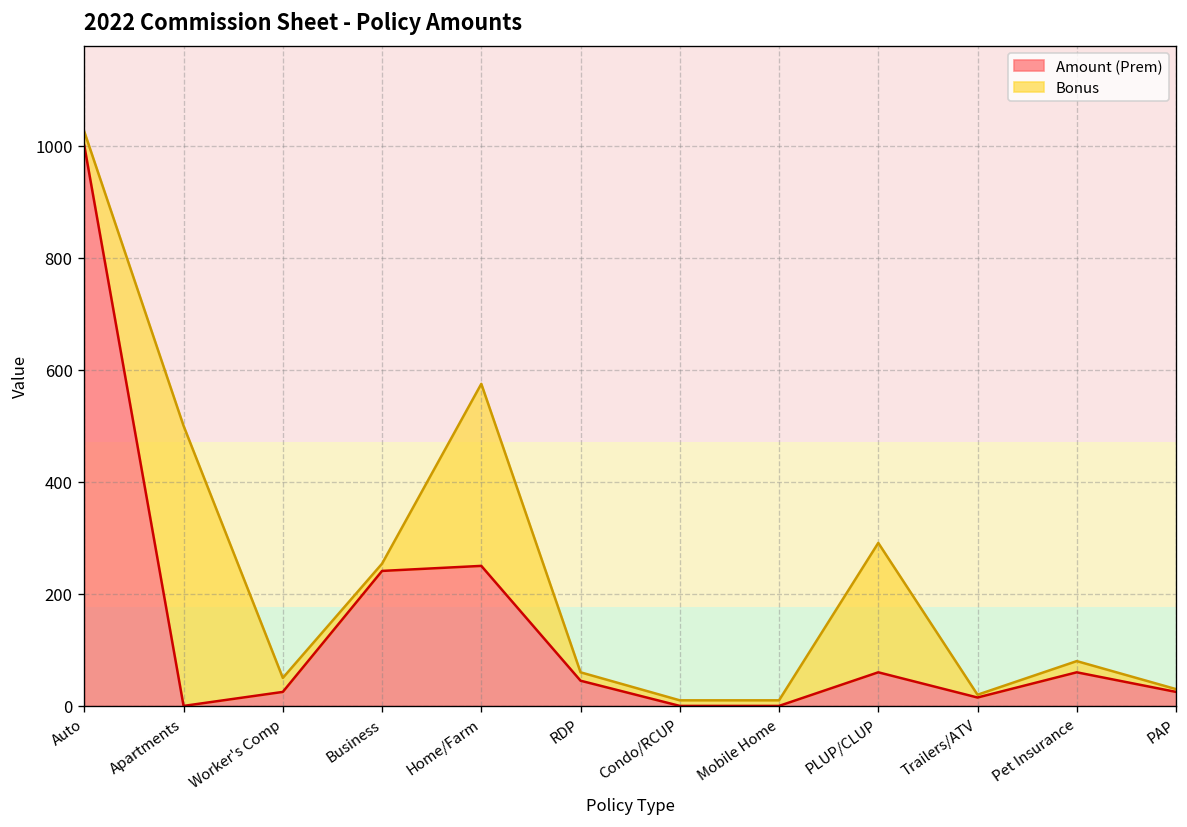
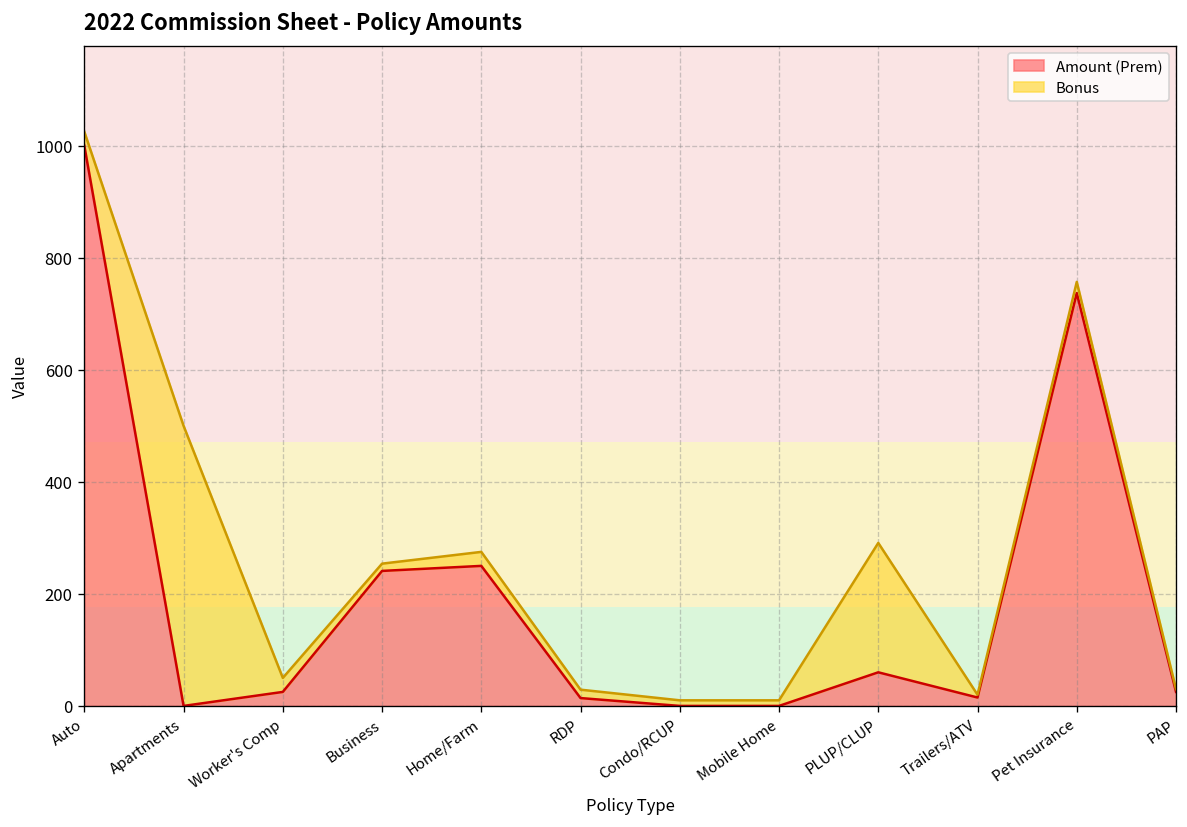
  {
    "Amount (Prem)": {
      "Auto": 1000,
      "Apartments": 0,
      "Worker's Comp": 30,
      "Business": 240,
      "Home/Farm": 250,
-     "RDP": 50,
+     "RDP": 10,
      "Condo/RCUP": 0,
      "Mobile Home": 0,
      "PLUP/CLUP": 60,
-     "Pet Insurance": 60
+     "Pet Insurance": 740
    },
    "Bonus": {
      "Auto": 30,
      "Apartments": 500,
      "Worker's Comp": 30,
      "Business": 10,
-     "Home/Farm": 330,
+     "Home/Farm": 30,
      "RDP": 20,
      "Condo/RCUP": 10,
      "Mobile Home": 10,
      "PLUP/CLUP": 230,
      "Pet Insurance": 20
    }
  }
